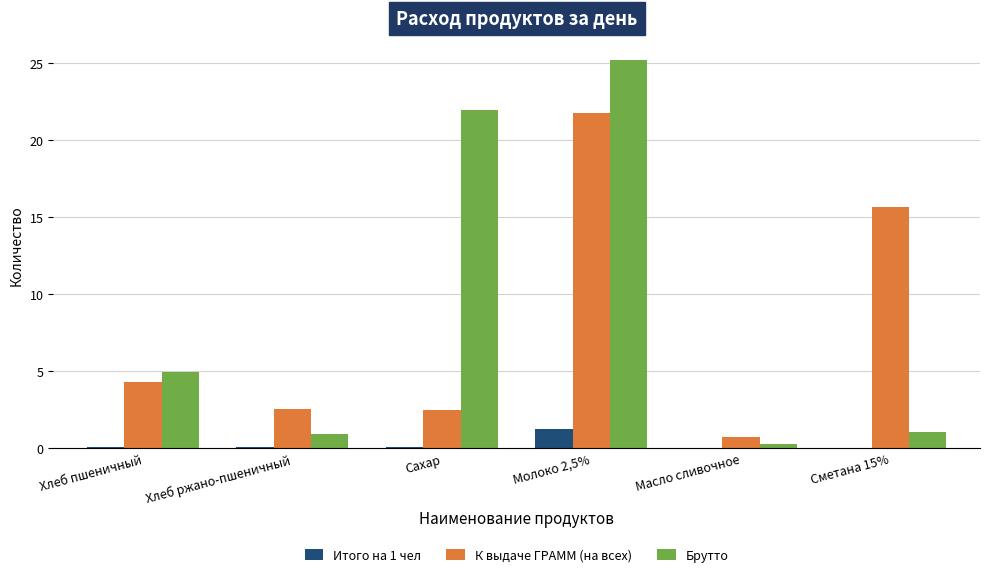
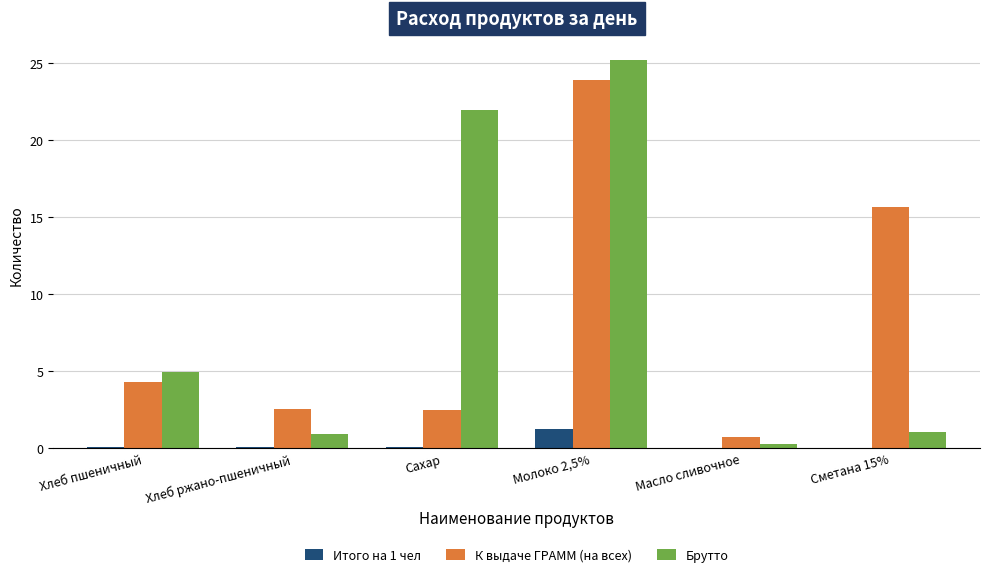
  {
    "Итого на 1 чел": {
      "Молоко 2,5%": 1.2
    },
    "К выдаче ГРАММ (на всех)": {
      "Хлеб пшеничный": 4.3,
      "Хлеб ржано-пшеничный": 2.6,
      "Сахар": 2.5,
-     "Молоко 2,5%": 21.8,
+     "Молоко 2,5%": 23.9,
      "Масло сливочное": 0.7,
      "Сметана 15%": 15.7
    },
    "Брутто": {
      "Хлеб пшеничный": 5.0,
      "Хлеб ржано-пшеничный": 0.9,
      "Сахар": 21.9,
      "Молоко 2,5%": 25.2,
      "Масло сливочное": 0.3,
      "Сметана 15%": 1.0
    }
  }
